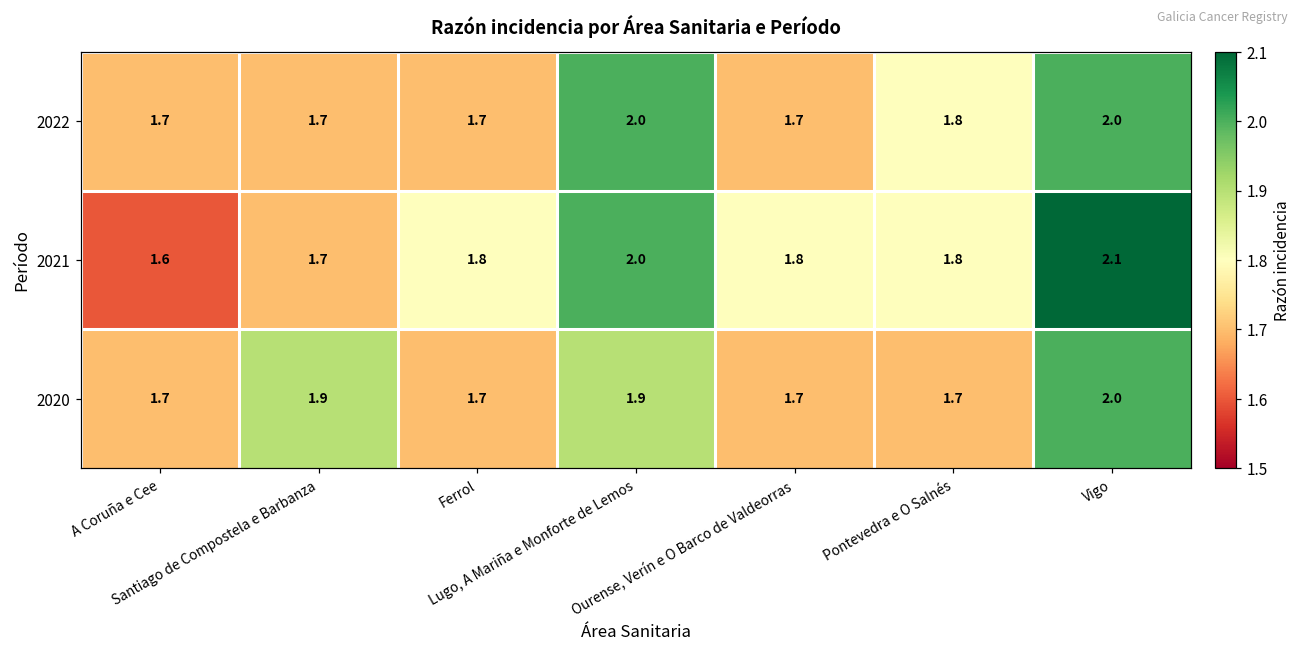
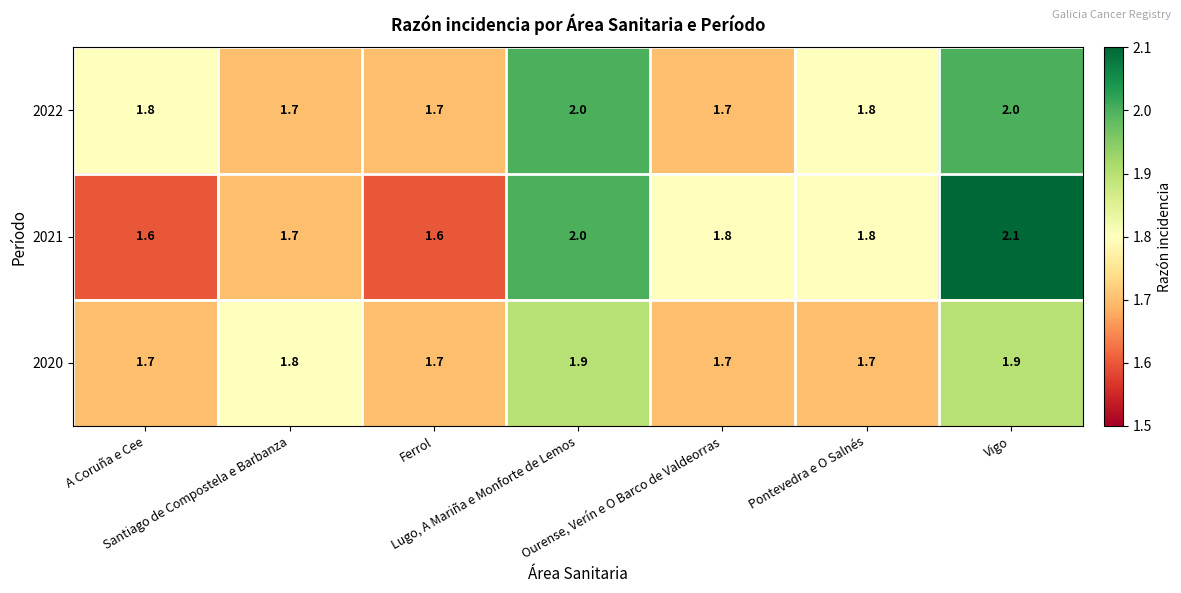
  {
    "2022": {
-     "A Coruña e Cee": 1.7,
+     "A Coruña e Cee": 1.8,
      "Santiago de Compostela e Barbanza": 1.7,
      "Ferrol": 1.7,
      "Lugo, A Mariña e Monforte de Lemos": 2.0,
      "Ourense, Verín e O Barco de Valdeorras": 1.7,
      "Pontevedra e O Salnés": 1.8,
      "Vigo": 2.0
    },
    "2021": {
      "A Coruña e Cee": 1.6,
      "Santiago de Compostela e Barbanza": 1.7,
-     "Ferrol": 1.8,
+     "Ferrol": 1.6,
      "Lugo, A Mariña e Monforte de Lemos": 2.0,
      "Ourense, Verín e O Barco de Valdeorras": 1.8,
      "Pontevedra e O Salnés": 1.8,
      "Vigo": 2.1
    },
    "2020": {
      "A Coruña e Cee": 1.7,
-     "Santiago de Compostela e Barbanza": 1.9,
+     "Santiago de Compostela e Barbanza": 1.8,
      "Ferrol": 1.7,
      "Lugo, A Mariña e Monforte de Lemos": 1.9,
      "Ourense, Verín e O Barco de Valdeorras": 1.7,
      "Pontevedra e O Salnés": 1.7,
-     "Vigo": 2.0
+     "Vigo": 1.9
    }
  }
